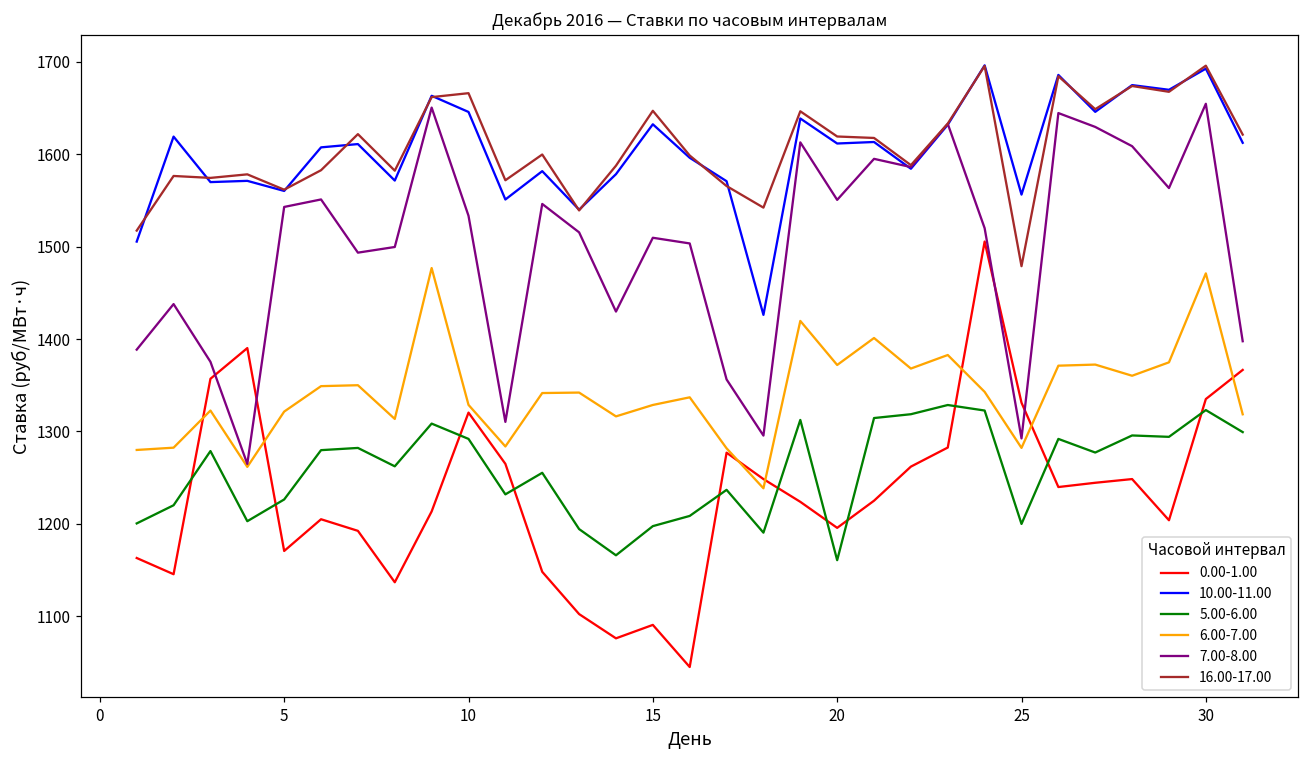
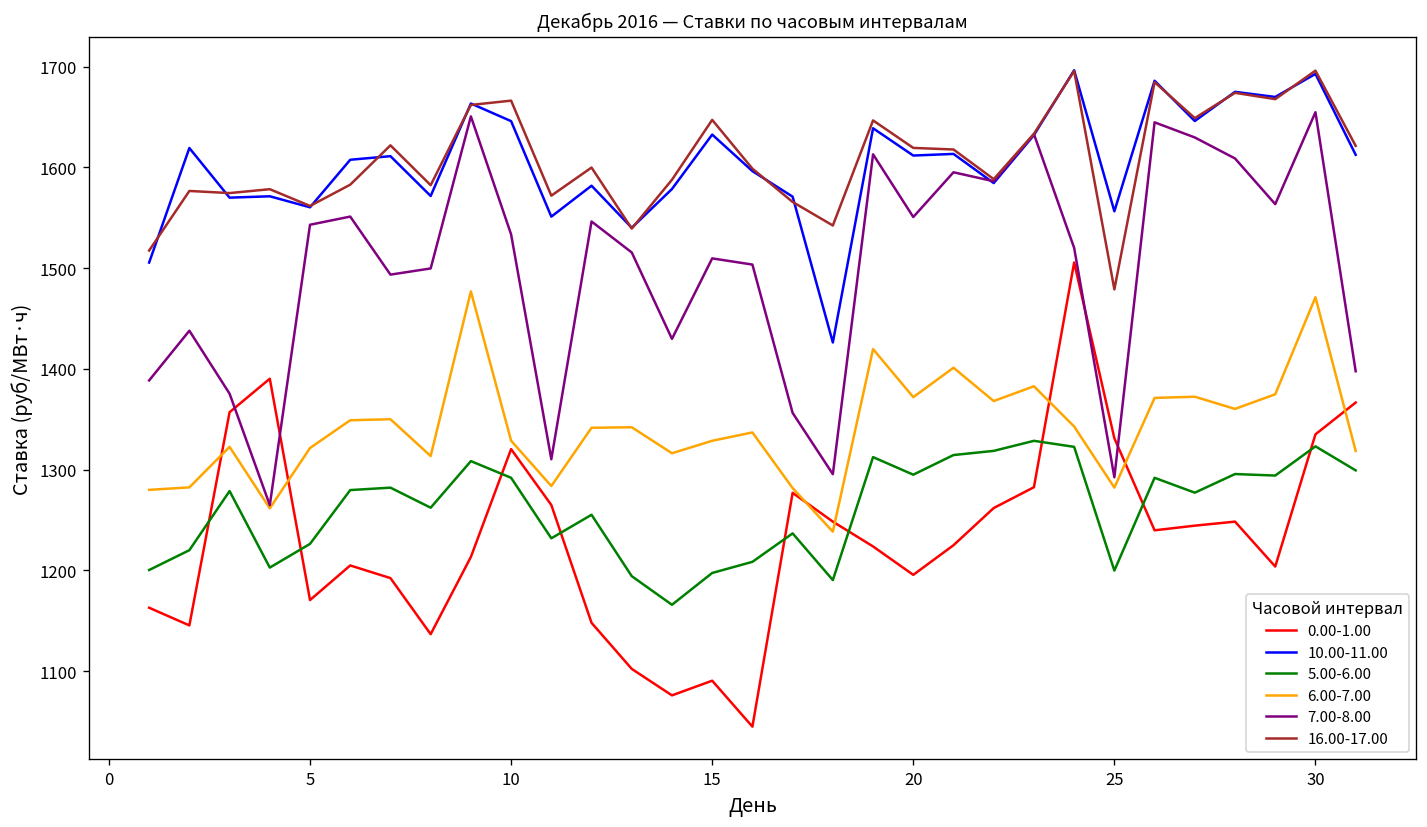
  {
    "0.00-1.00": {
      "5": 1170,
      "10": 1320,
      "15": 1090,
      "20": 1200,
      "25": 1330,
      "30": 1340
    },
    "10.00-11.00": {
      "10": 1650,
      "15": 1630,
      "20": 1610,
      "25": 1560,
      "30": 1690
    },
    "5.00-6.00": {
      "5": 1230,
      "10": 1290,
      "15": 1200,
-     "20": 1160,
+     "20": 1290,
      "25": 1200,
      "30": 1320
    },
    "6.00-7.00": {
      "5": 1320,
      "10": 1330,
      "15": 1330,
      "20": 1370,
      "25": 1280,
      "30": 1470
    },
    "7.00-8.00": {
      "5": 1540,
      "10": 1530,
      "15": 1510,
      "20": 1550,
      "25": 1290,
      "30": 1650
    },
    "16.00-17.00": {
      "10": 1670,
      "15": 1650,
      "20": 1620,
      "25": 1480,
      "30": 1700
    }
  }
